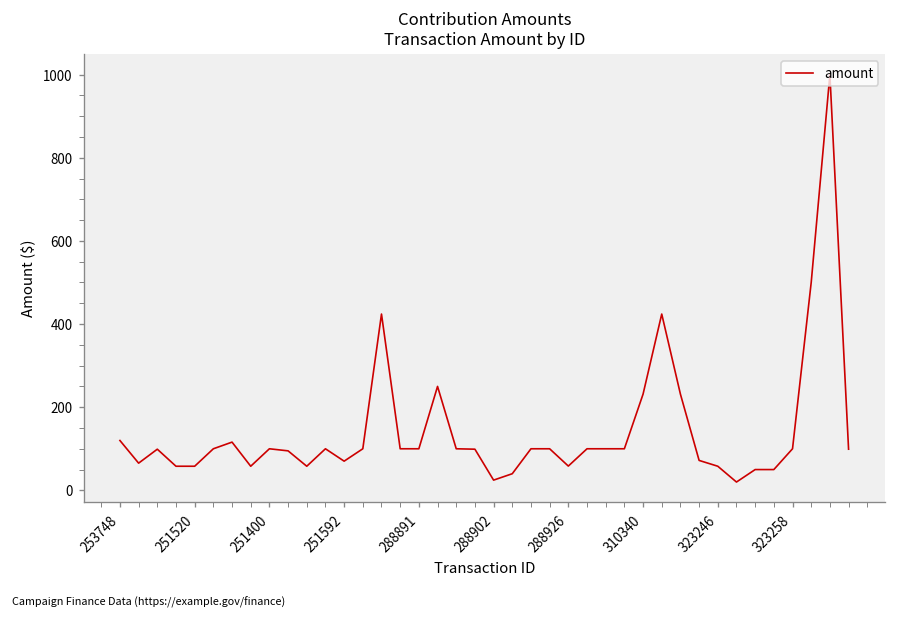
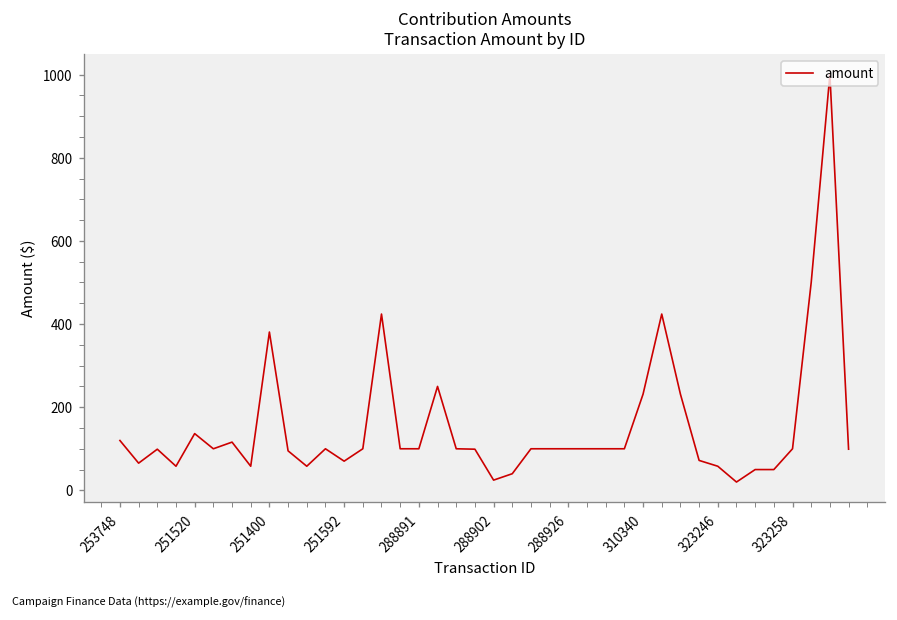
  {
    "253748": 120,
-   "251520": 60,
-   "251400": 100,
+   "251520": 140,
+   "251400": 380,
    "251592": 70,
    "288891": 100,
    "288902": 20,
-   "288926": 60,
+   "288926": 100,
    "310340": 230,
    "323246": 60,
    "323258": 100
  }
